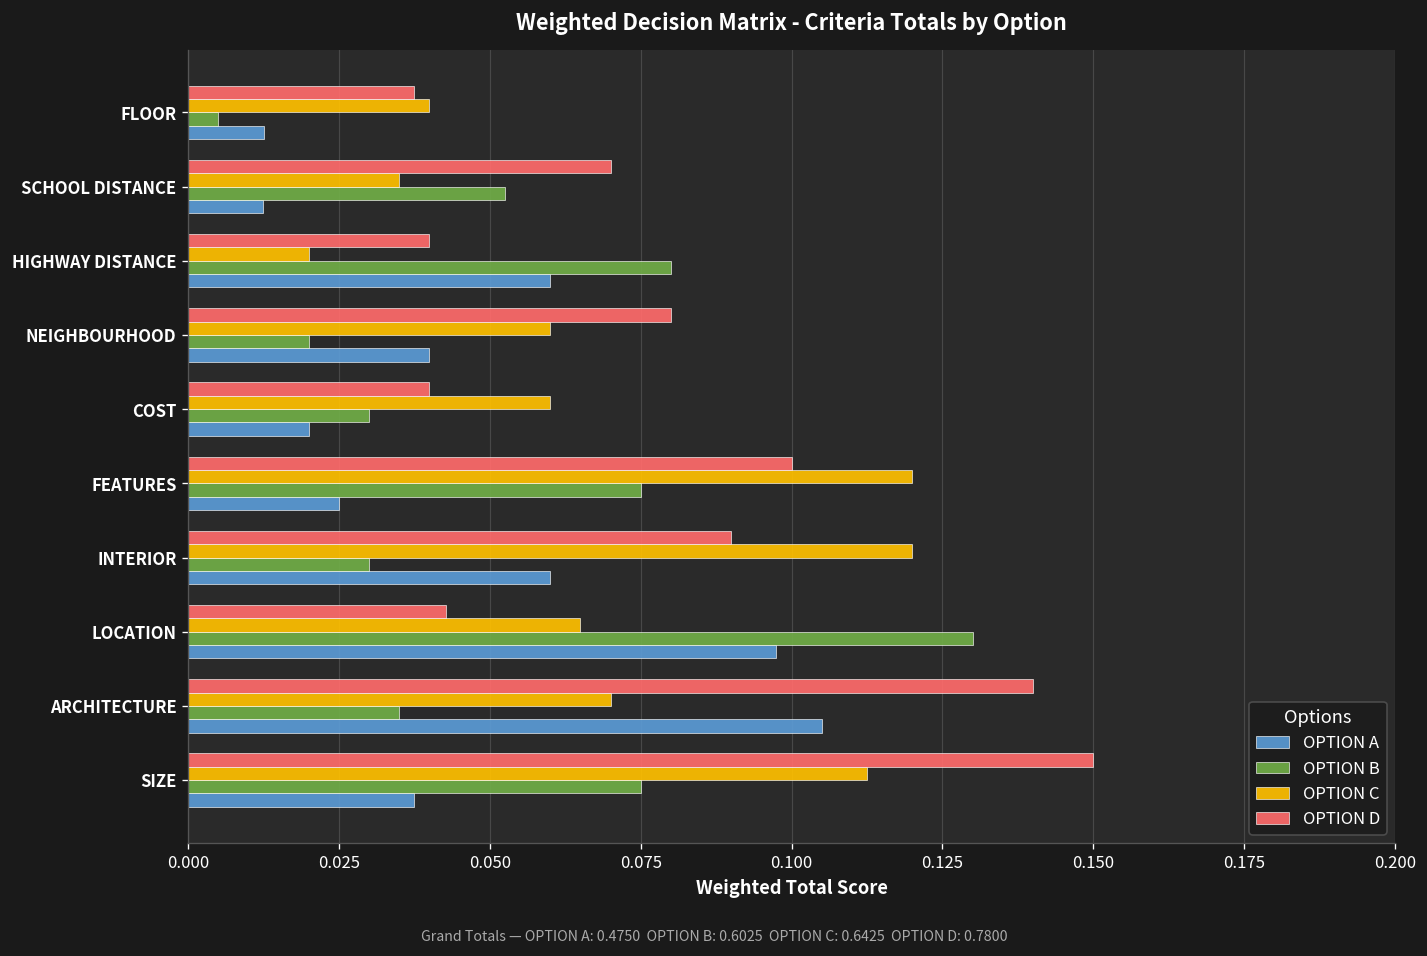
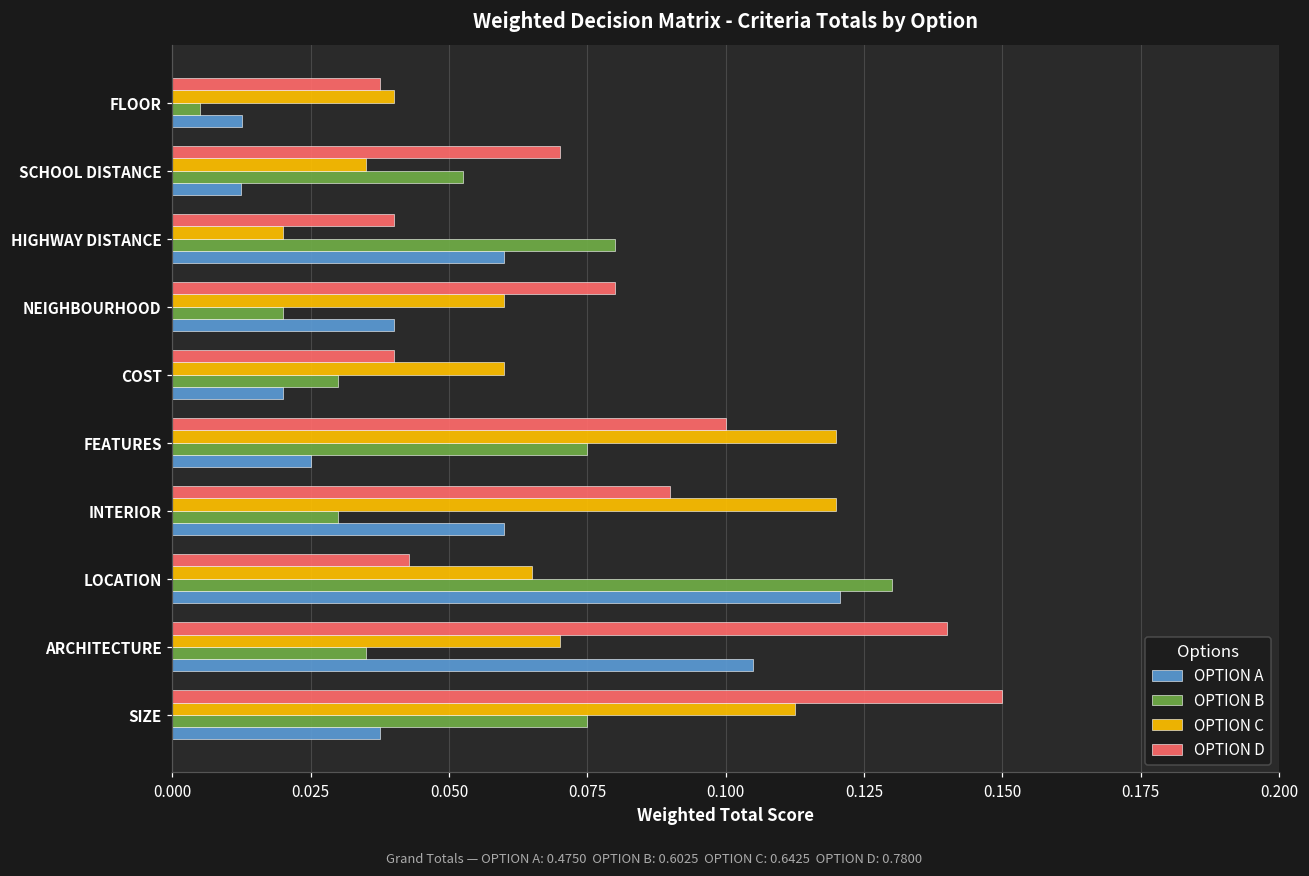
  {
    "OPTION A": {
      "FLOOR": 0.013,
      "SCHOOL DISTANCE": 0.012,
      "HIGHWAY DISTANCE": 0.060,
      "NEIGHBOURHOOD": 0.040,
      "COST": 0.020,
      "FEATURES": 0.025,
      "INTERIOR": 0.060,
-     "LOCATION": 0.098,
+     "LOCATION": 0.121,
      "ARCHITECTURE": 0.105,
      "SIZE": 0.038
    },
    "OPTION B": {
      "FLOOR": 0.005,
      "SCHOOL DISTANCE": 0.053,
      "HIGHWAY DISTANCE": 0.080,
      "NEIGHBOURHOOD": 0.020,
      "COST": 0.030,
      "FEATURES": 0.075,
      "INTERIOR": 0.030,
      "LOCATION": 0.130,
      "ARCHITECTURE": 0.035,
      "SIZE": 0.075
    },
    "OPTION C": {
      "FLOOR": 0.040,
      "SCHOOL DISTANCE": 0.035,
      "HIGHWAY DISTANCE": 0.020,
      "NEIGHBOURHOOD": 0.060,
      "COST": 0.060,
      "FEATURES": 0.120,
      "INTERIOR": 0.120,
      "LOCATION": 0.065,
      "ARCHITECTURE": 0.070,
      "SIZE": 0.113
    },
    "OPTION D": {
      "FLOOR": 0.038,
      "SCHOOL DISTANCE": 0.070,
      "HIGHWAY DISTANCE": 0.040,
      "NEIGHBOURHOOD": 0.080,
      "COST": 0.040,
      "FEATURES": 0.100,
      "INTERIOR": 0.090,
      "LOCATION": 0.043,
      "ARCHITECTURE": 0.140,
      "SIZE": 0.150
    }
  }
